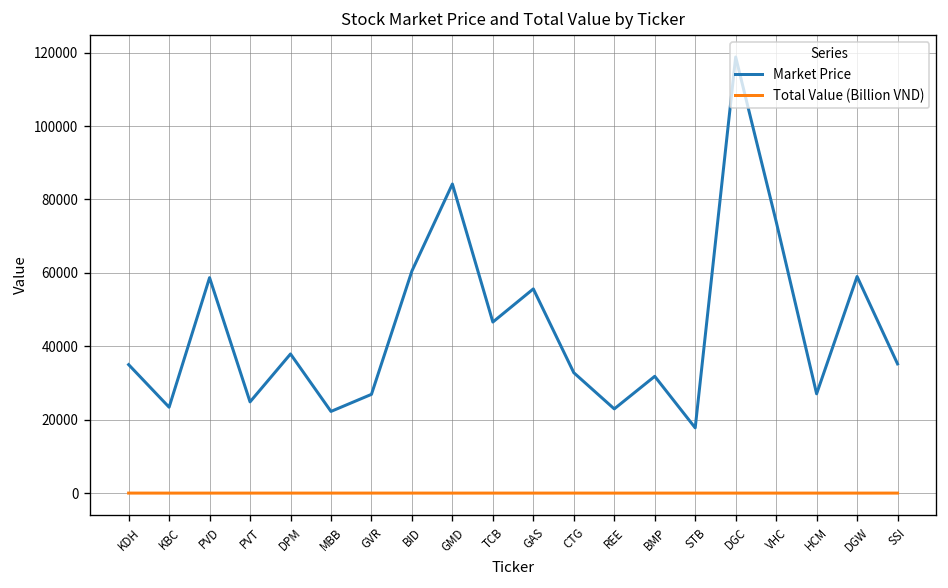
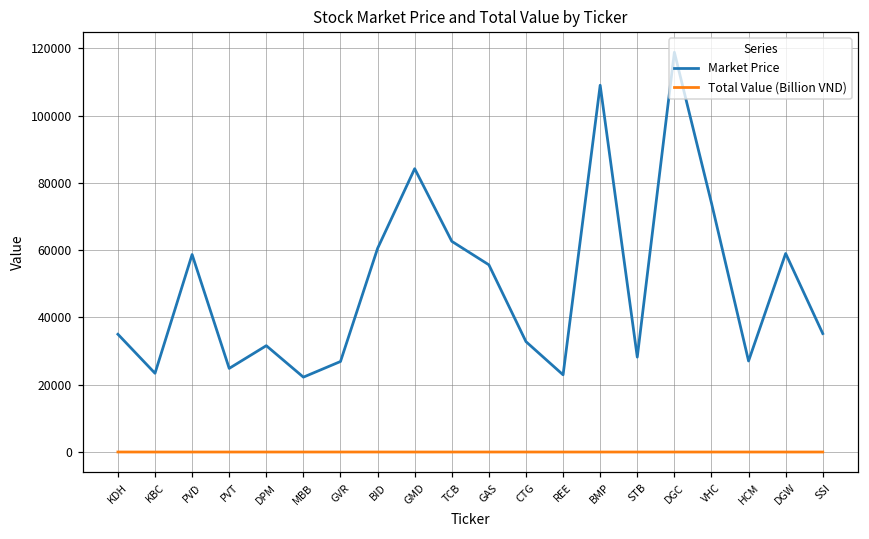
  {
    "Market Price": {
      "KDH": 35000,
      "KBC": 23000,
      "PVD": 59000,
      "PVT": 25000,
-     "DPM": 38000,
+     "DPM": 32000,
      "MBB": 22000,
      "GVR": 27000,
      "BID": 61000,
      "GMD": 84000,
-     "TCB": 47000,
+     "TCB": 63000,
      "GAS": 56000,
      "CTG": 33000,
      "REE": 23000,
-     "BMP": 32000,
-     "STB": 18000,
+     "BMP": 109000,
+     "STB": 28000,
      "VHC": 74000,
      "HCM": 27000,
      "DGW": 59000,
      "SSI": 35000
    },
    "Total Value (Billion VND)": {
      "KDH": 0,
      "KBC": 0,
      "PVD": 0,
      "PVT": 0,
      "DPM": 0,
      "MBB": 0,
      "GVR": 0,
      "BID": 0,
      "GMD": 0,
      "TCB": 0,
      "GAS": 0,
      "CTG": 0,
      "REE": 0,
      "BMP": 0,
      "STB": 0,
      "DGC": 0,
      "VHC": 0,
      "HCM": 0,
      "DGW": 0,
      "SSI": 0
    }
  }
